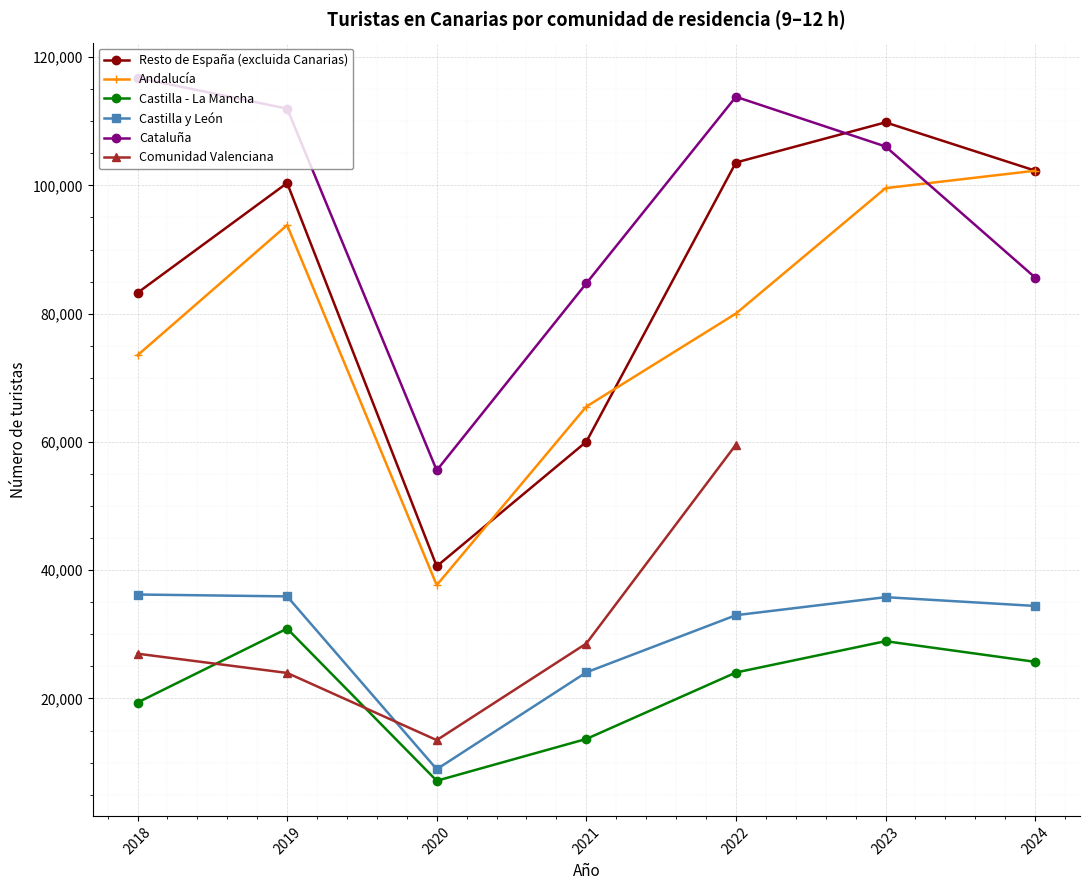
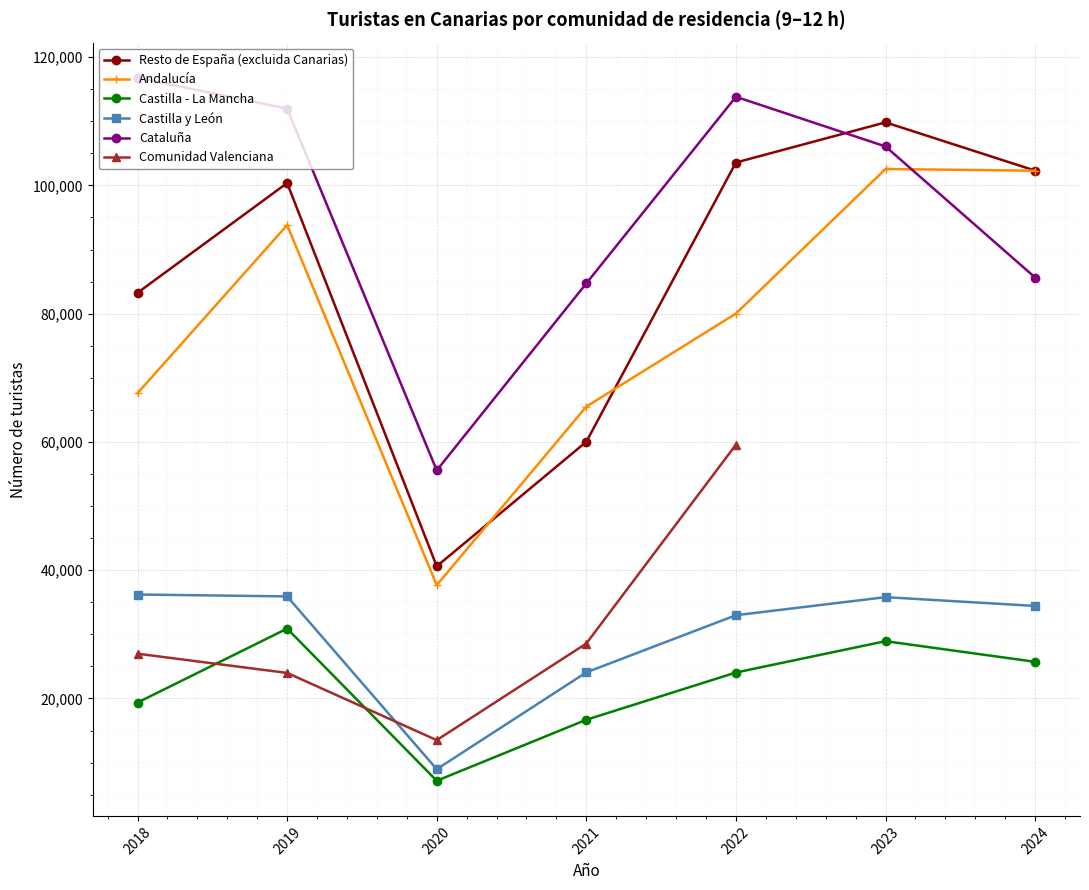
  {
    "Resto de España (excluida Canarias)": {
      "2018": "83,000",
      "2019": "100,000",
      "2020": "41,000",
      "2021": "60,000",
      "2022": "104,000",
      "2023": "110,000"
    },
    "Andalucía": {
-     "2018": "74,000",
+     "2018": "68,000",
      "2019": "94,000",
      "2020": "38,000",
      "2021": "66,000",
      "2022": "80,000",
-     "2023": "100,000"
+     "2023": "103,000"
    },
    "Castilla - La Mancha": {
      "2018": "19,000",
      "2019": "31,000",
      "2020": "7,000",
-     "2021": "14,000",
+     "2021": "17,000",
      "2022": "24,000",
      "2023": "29,000",
      "2024": "26,000"
    },
    "Castilla y León": {
      "2018": "36,000",
      "2019": "36,000",
      "2020": "9,000",
      "2021": "24,000",
      "2022": "33,000",
      "2023": "36,000",
      "2024": "34,000"
    },
    "Cataluña": {
      "2020": "56,000",
      "2021": "85,000",
      "2022": "114,000",
      "2023": "106,000",
      "2024": "86,000"
    },
    "Comunidad Valenciana": {
      "2018": "27,000",
      "2019": "24,000",
      "2020": "14,000",
      "2021": "29,000",
      "2022": "60,000"
    }
  }
